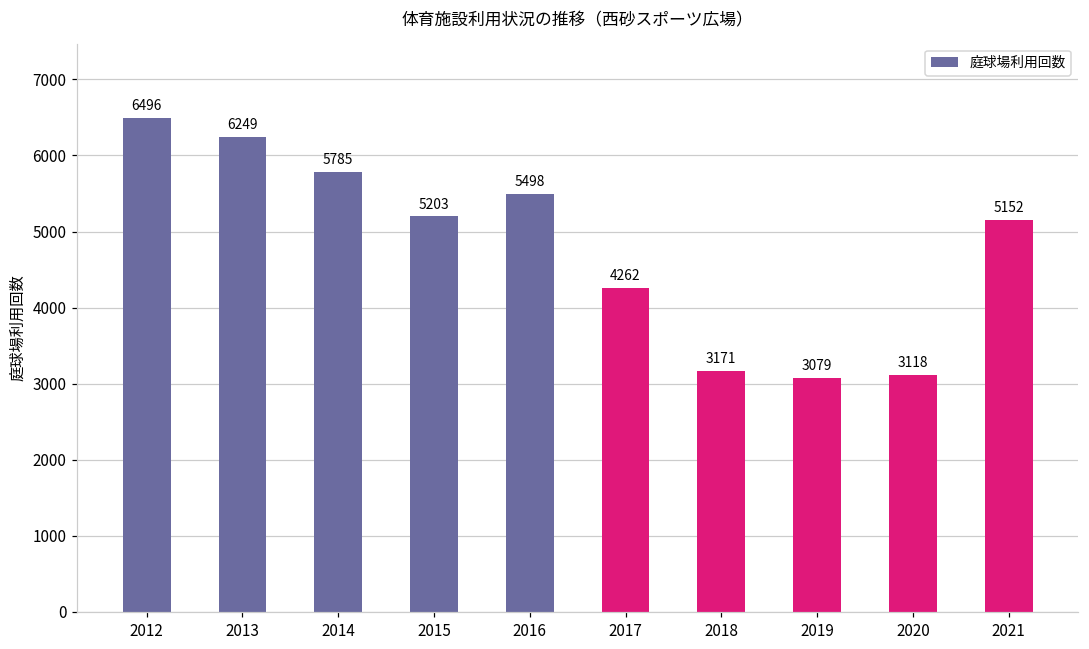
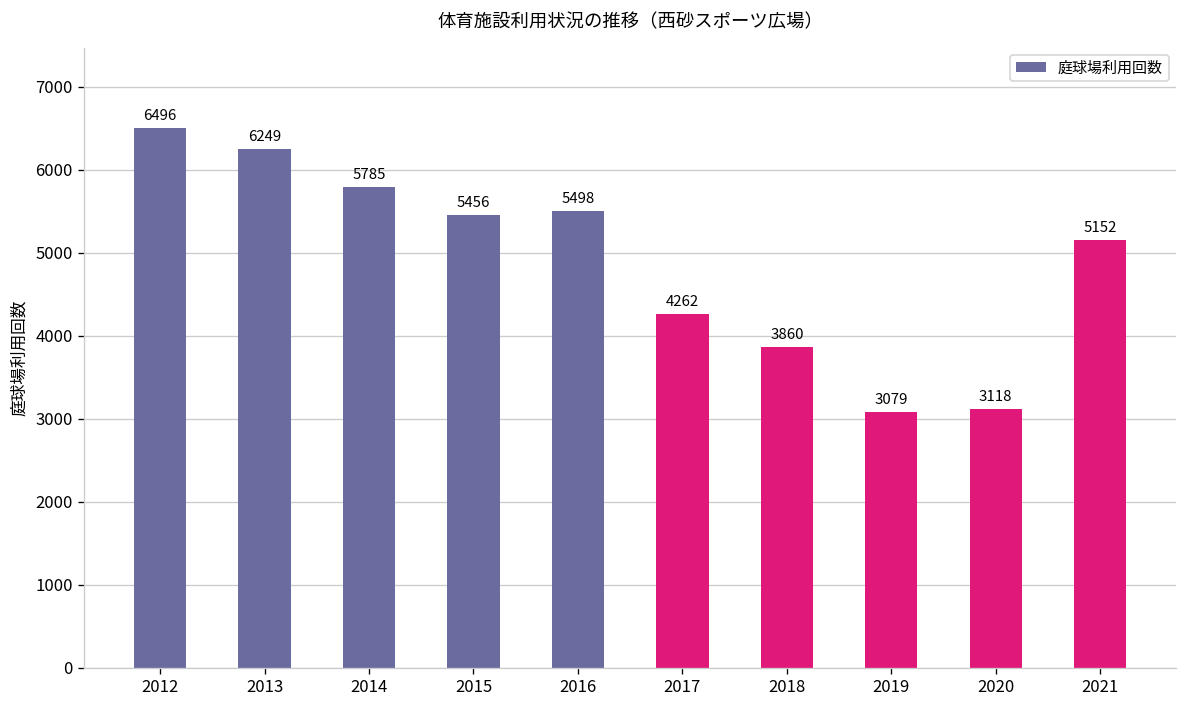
  {
    "2012": 6496,
    "2013": 6249,
    "2014": 5785,
-   "2015": 5203,
+   "2015": 5456,
    "2016": 5498,
    "2017": 4262,
-   "2018": 3171,
+   "2018": 3860,
    "2019": 3079,
    "2020": 3118,
    "2021": 5152
  }
